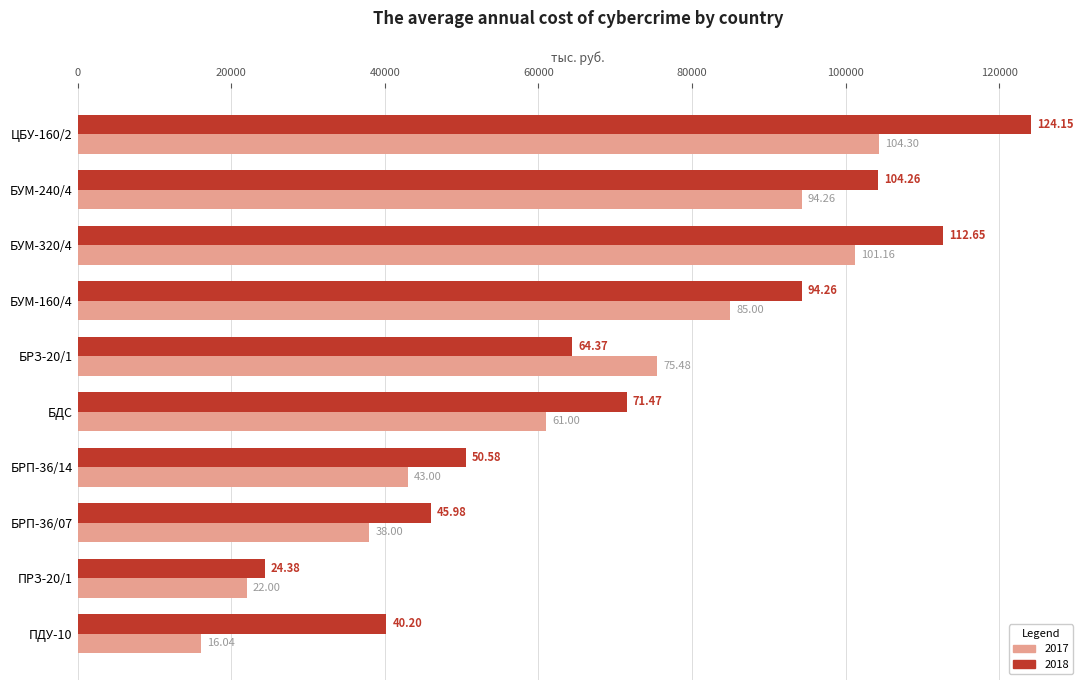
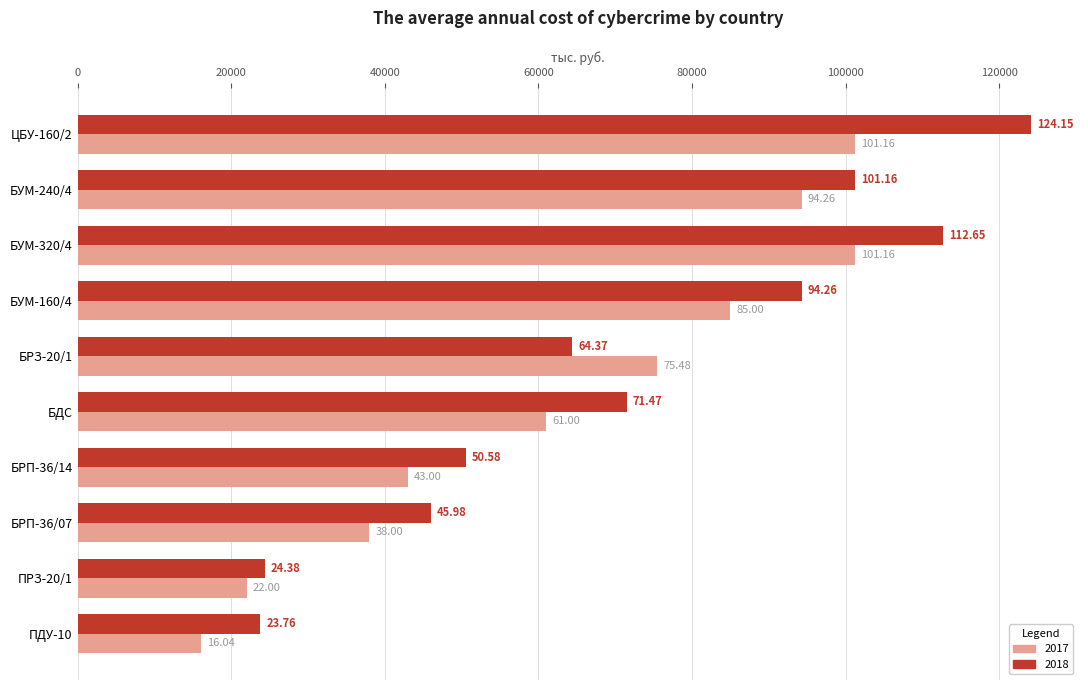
  {
    "2017": {
-     "ЦБУ-160/2": 104.30
+     "ЦБУ-160/2": 101.16
    },
    "2018": {
-     "БУМ-240/4": 104.26,
-     "ПДУ-10": 40.20
+     "БУМ-240/4": 101.16,
+     "ПДУ-10": 23.76
    }
  }
